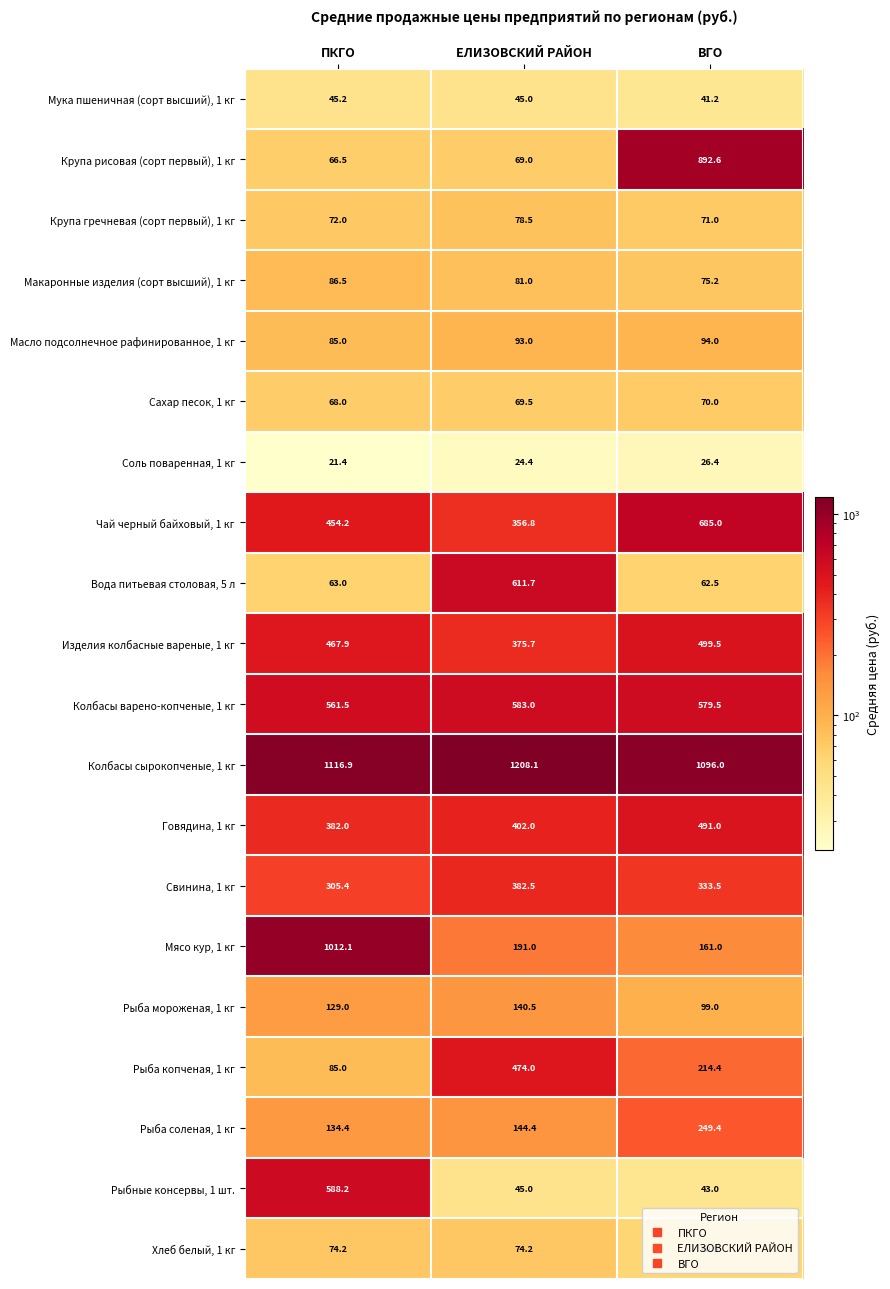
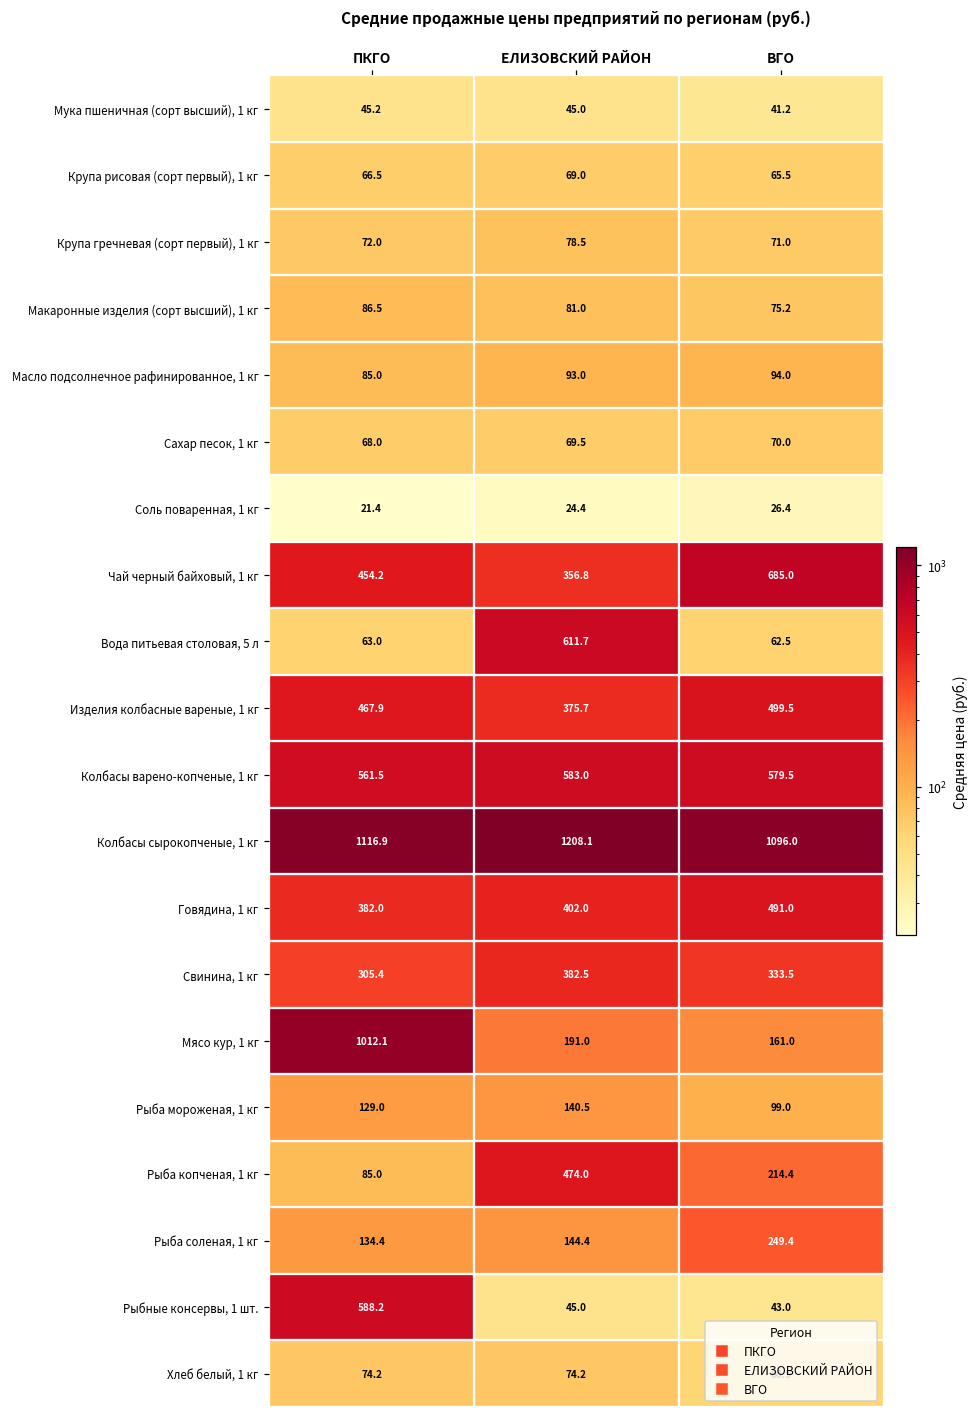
  {
    "Мука пшеничная (сорт высший), 1 кг": {
      "ПКГО": 45.2,
      "ЕЛИЗОВСКИЙ РАЙОН": 45.0,
      "ВГО": 41.2
    },
    "Крупа рисовая (сорт первый), 1 кг": {
      "ПКГО": 66.5,
      "ЕЛИЗОВСКИЙ РАЙОН": 69.0,
-     "ВГО": 892.6
+     "ВГО": 65.5
    },
    "Крупа гречневая (сорт первый), 1 кг": {
      "ПКГО": 72.0,
      "ЕЛИЗОВСКИЙ РАЙОН": 78.5,
      "ВГО": 71.0
    },
    "Макаронные изделия (сорт высший), 1 кг": {
      "ПКГО": 86.5,
      "ЕЛИЗОВСКИЙ РАЙОН": 81.0,
      "ВГО": 75.2
    },
    "Масло подсолнечное рафинированное, 1 кг": {
      "ПКГО": 85.0,
      "ЕЛИЗОВСКИЙ РАЙОН": 93.0,
      "ВГО": 94.0
    },
    "Сахар песок, 1 кг": {
      "ПКГО": 68.0,
      "ЕЛИЗОВСКИЙ РАЙОН": 69.5,
      "ВГО": 70.0
    },
    "Соль поваренная, 1 кг": {
      "ПКГО": 21.4,
      "ЕЛИЗОВСКИЙ РАЙОН": 24.4,
      "ВГО": 26.4
    },
    "Чай черный байховый, 1 кг": {
      "ПКГО": 454.2,
      "ЕЛИЗОВСКИЙ РАЙОН": 356.8,
      "ВГО": 685.0
    },
    "Вода питьевая столовая, 5 л": {
      "ПКГО": 63.0,
      "ЕЛИЗОВСКИЙ РАЙОН": 611.7,
      "ВГО": 62.5
    },
    "Изделия колбасные вареные, 1 кг": {
      "ПКГО": 467.9,
      "ЕЛИЗОВСКИЙ РАЙОН": 375.7,
      "ВГО": 499.5
    },
    "Колбасы варено-копченые, 1 кг": {
      "ПКГО": 561.5,
      "ЕЛИЗОВСКИЙ РАЙОН": 583.0,
      "ВГО": 579.5
    },
    "Колбасы сырокопченые, 1 кг": {
      "ПКГО": 1116.9,
      "ЕЛИЗОВСКИЙ РАЙОН": 1208.1,
      "ВГО": 1096.0
    },
    "Говядина, 1 кг": {
      "ПКГО": 382.0,
      "ЕЛИЗОВСКИЙ РАЙОН": 402.0,
      "ВГО": 491.0
    },
    "Свинина, 1 кг": {
      "ПКГО": 305.4,
      "ЕЛИЗОВСКИЙ РАЙОН": 382.5,
      "ВГО": 333.5
    },
    "Мясо кур, 1 кг": {
      "ПКГО": 1012.1,
      "ЕЛИЗОВСКИЙ РАЙОН": 191.0,
      "ВГО": 161.0
    },
    "Рыба мороженая, 1 кг": {
      "ПКГО": 129.0,
      "ЕЛИЗОВСКИЙ РАЙОН": 140.5,
      "ВГО": 99.0
    },
    "Рыба копченая, 1 кг": {
      "ПКГО": 85.0,
      "ЕЛИЗОВСКИЙ РАЙОН": 474.0,
      "ВГО": 214.4
    },
    "Рыба соленая, 1 кг": {
      "ПКГО": 134.4,
      "ЕЛИЗОВСКИЙ РАЙОН": 144.4,
      "ВГО": 249.4
    },
    "Рыбные консервы, 1 шт.": {
      "ПКГО": 588.2,
      "ЕЛИЗОВСКИЙ РАЙОН": 45.0,
      "ВГО": 43.0
    },
    "Хлеб белый, 1 кг": {
      "ПКГО": 74.2,
      "ЕЛИЗОВСКИЙ РАЙОН": 74.2
    }
  }
